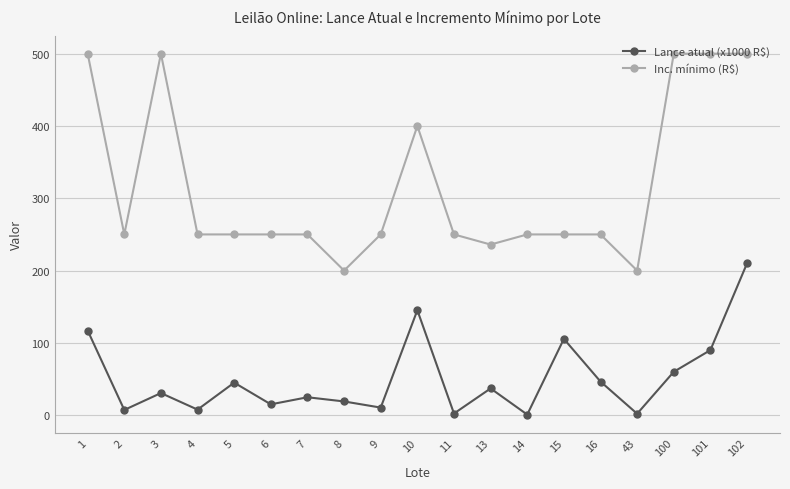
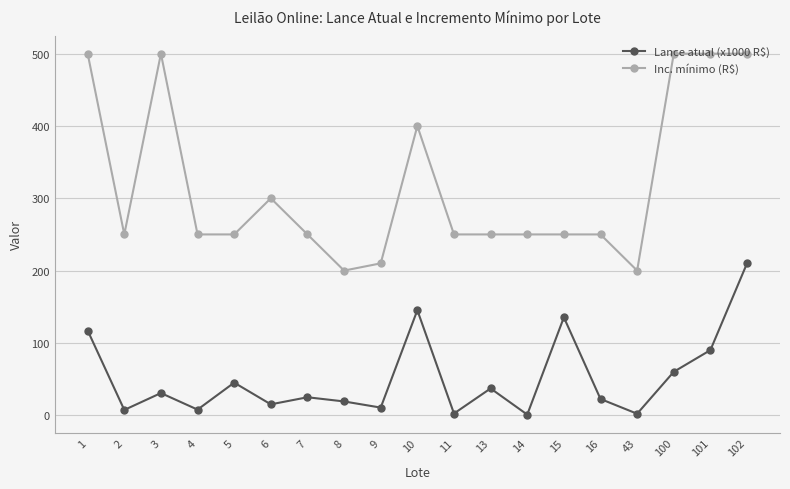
  {
    "Lance atual (x1000 R$)": {
      "1": 120,
      "2": 10,
      "3": 30,
      "4": 10,
      "5": 50,
      "6": 20,
      "7": 20,
      "8": 20,
      "9": 10,
      "10": 150,
      "11": 0,
      "13": 40,
      "14": 0,
-     "15": 110,
-     "16": 50,
+     "15": 140,
+     "16": 20,
      "43": 0,
      "100": 60,
      "101": 90,
      "102": 210
    },
    "Inc. mínimo (R$)": {
      "1": 500,
      "2": 250,
      "3": 500,
      "4": 250,
      "5": 250,
-     "6": 250,
+     "6": 300,
      "7": 250,
      "8": 200,
-     "9": 250,
+     "9": 210,
      "10": 400,
      "11": 250,
-     "13": 240,
+     "13": 250,
      "14": 250,
      "15": 250,
      "16": 250,
      "43": 200,
      "100": 500,
      "101": 500,
      "102": 500
    }
  }
